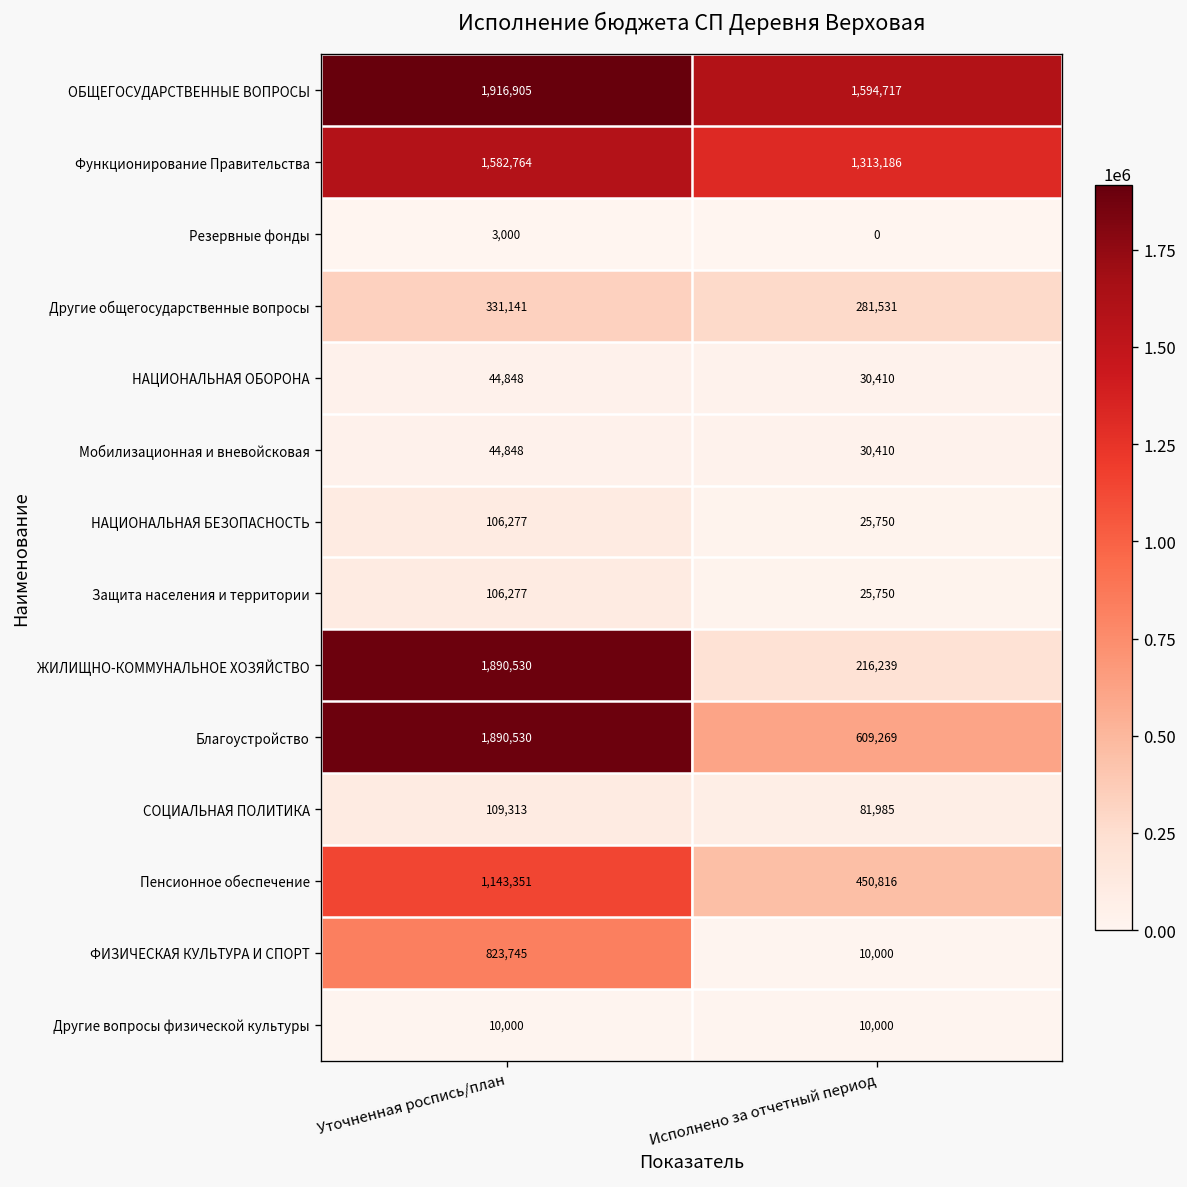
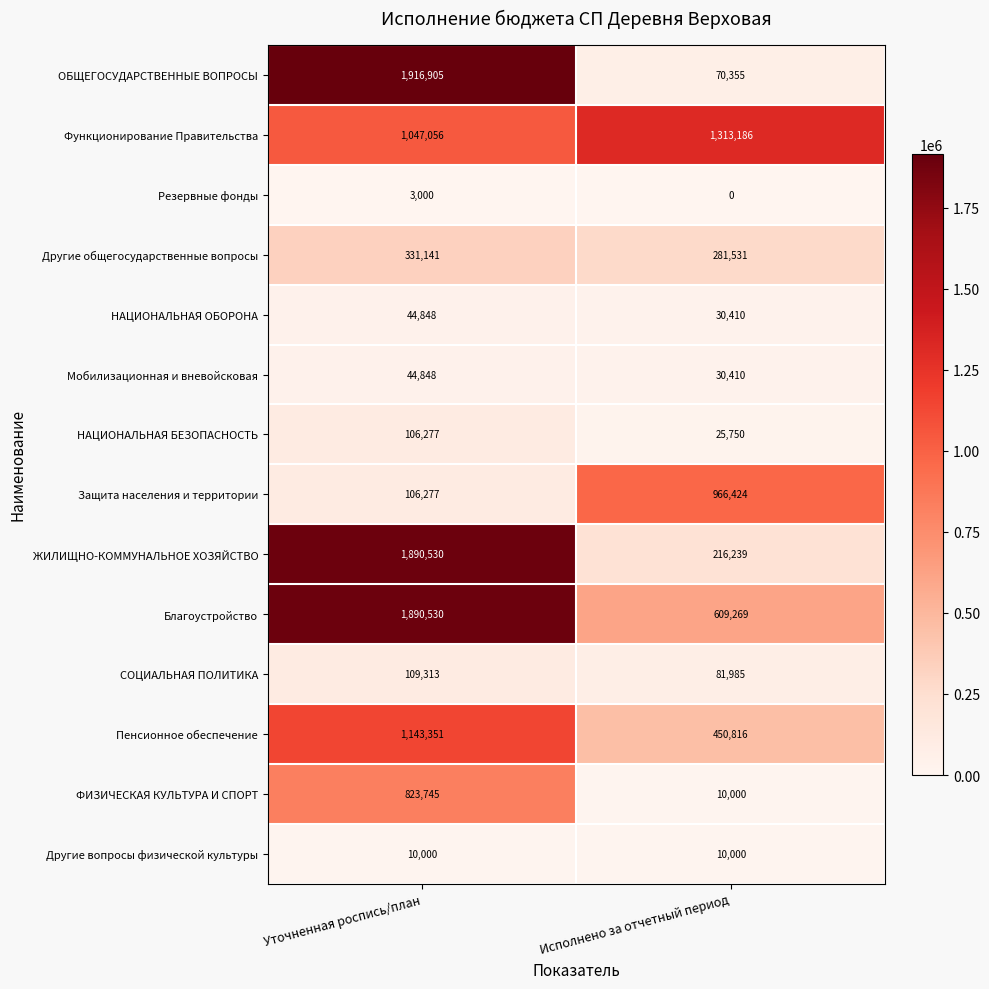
  {
    "ОБЩЕГОСУДАРСТВЕННЫЕ ВОПРОСЫ": {
      "Уточненная роспись/план": "1,916,905",
-     "Исполнено за отчетный период": "1,594,717"
+     "Исполнено за отчетный период": "70,355"
    },
    "Функционирование Правительства": {
-     "Уточненная роспись/план": "1,582,764",
+     "Уточненная роспись/план": "1,047,056",
      "Исполнено за отчетный период": "1,313,186"
    },
    "Резервные фонды": {
      "Уточненная роспись/план": "3,000",
      "Исполнено за отчетный период": "0"
    },
    "Другие общегосударственные вопросы": {
      "Уточненная роспись/план": "331,141",
      "Исполнено за отчетный период": "281,531"
    },
    "НАЦИОНАЛЬНАЯ ОБОРОНА": {
      "Уточненная роспись/план": "44,848",
      "Исполнено за отчетный период": "30,410"
    },
    "Мобилизационная и вневойсковая": {
      "Уточненная роспись/план": "44,848",
      "Исполнено за отчетный период": "30,410"
    },
    "НАЦИОНАЛЬНАЯ БЕЗОПАСНОСТЬ": {
      "Уточненная роспись/план": "106,277",
      "Исполнено за отчетный период": "25,750"
    },
    "Защита населения и территории": {
      "Уточненная роспись/план": "106,277",
-     "Исполнено за отчетный период": "25,750"
+     "Исполнено за отчетный период": "966,424"
    },
    "ЖИЛИЩНО-КОММУНАЛЬНОЕ ХОЗЯЙСТВО": {
      "Уточненная роспись/план": "1,890,530",
      "Исполнено за отчетный период": "216,239"
    },
    "Благоустройство": {
      "Уточненная роспись/план": "1,890,530",
      "Исполнено за отчетный период": "609,269"
    },
    "СОЦИАЛЬНАЯ ПОЛИТИКА": {
      "Уточненная роспись/план": "109,313",
      "Исполнено за отчетный период": "81,985"
    },
    "Пенсионное обеспечение": {
      "Уточненная роспись/план": "1,143,351",
      "Исполнено за отчетный период": "450,816"
    },
    "ФИЗИЧЕСКАЯ КУЛЬТУРА И СПОРТ": {
      "Уточненная роспись/план": "823,745",
      "Исполнено за отчетный период": "10,000"
    },
    "Другие вопросы физической культуры": {
      "Уточненная роспись/план": "10,000",
      "Исполнено за отчетный период": "10,000"
    }
  }
